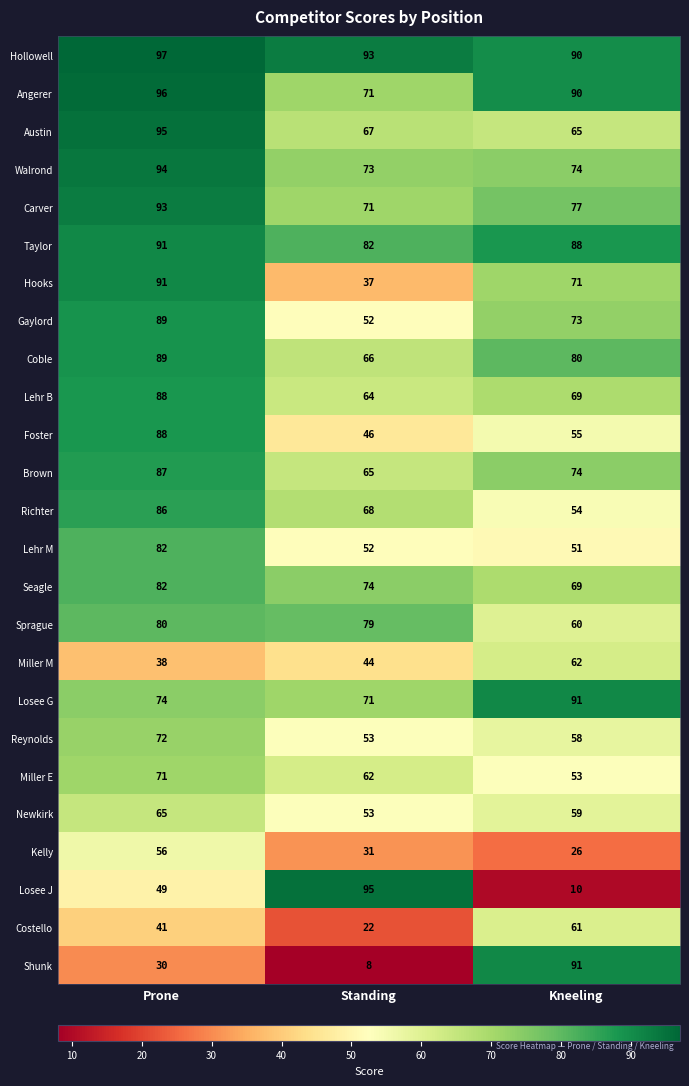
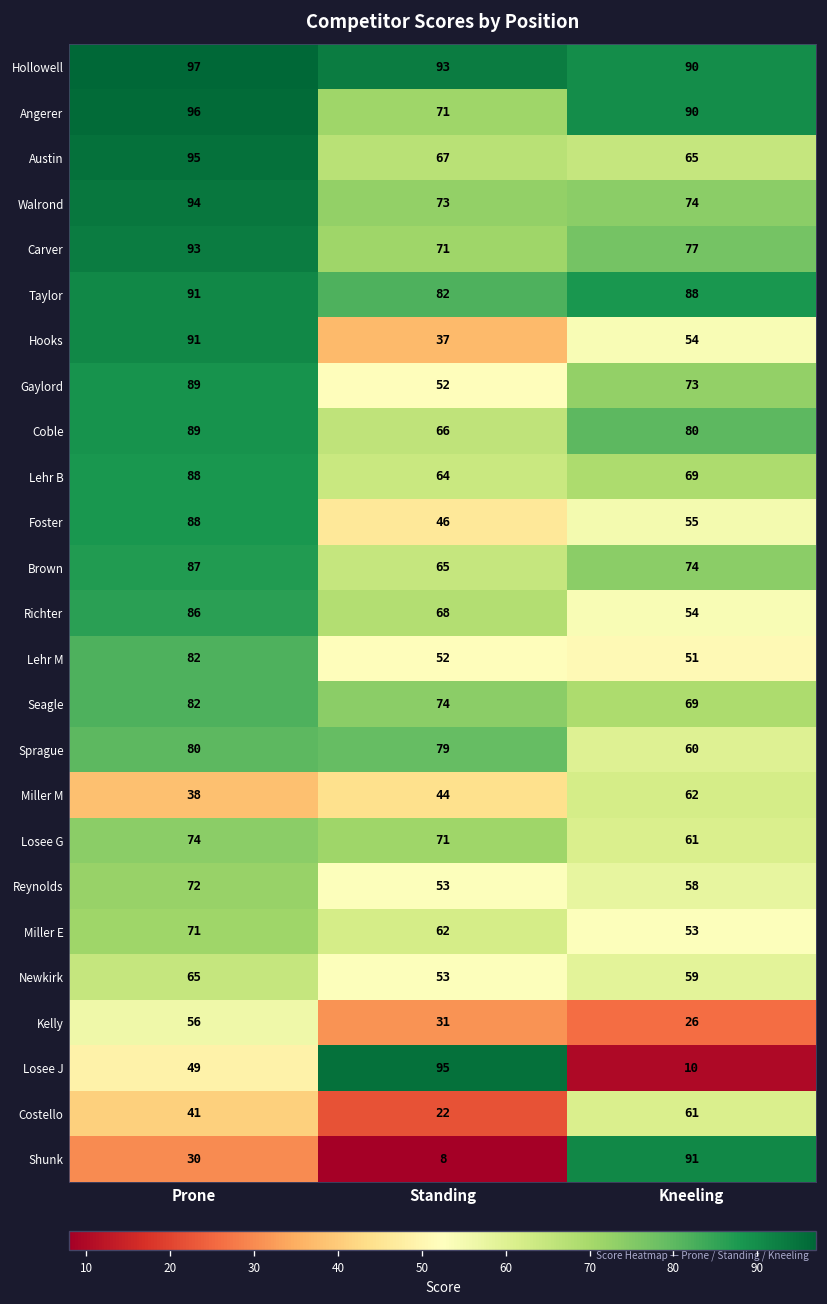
  {
    "Hollowell": {
      "Prone": 97,
      "Standing": 93,
      "Kneeling": 90
    },
    "Angerer": {
      "Prone": 96,
      "Standing": 71,
      "Kneeling": 90
    },
    "Austin": {
      "Prone": 95,
      "Standing": 67,
      "Kneeling": 65
    },
    "Walrond": {
      "Prone": 94,
      "Standing": 73,
      "Kneeling": 74
    },
    "Carver": {
      "Prone": 93,
      "Standing": 71,
      "Kneeling": 77
    },
    "Taylor": {
      "Prone": 91,
      "Standing": 82,
      "Kneeling": 88
    },
    "Hooks": {
      "Prone": 91,
      "Standing": 37,
-     "Kneeling": 71
+     "Kneeling": 54
    },
    "Gaylord": {
      "Prone": 89,
      "Standing": 52,
      "Kneeling": 73
    },
    "Coble": {
      "Prone": 89,
      "Standing": 66,
      "Kneeling": 80
    },
    "Lehr B": {
      "Prone": 88,
      "Standing": 64,
      "Kneeling": 69
    },
    "Foster": {
      "Prone": 88,
      "Standing": 46,
      "Kneeling": 55
    },
    "Brown": {
      "Prone": 87,
      "Standing": 65,
      "Kneeling": 74
    },
    "Richter": {
      "Prone": 86,
      "Standing": 68,
      "Kneeling": 54
    },
    "Lehr M": {
      "Prone": 82,
      "Standing": 52,
      "Kneeling": 51
    },
    "Seagle": {
      "Prone": 82,
      "Standing": 74,
      "Kneeling": 69
    },
    "Sprague": {
      "Prone": 80,
      "Standing": 79,
      "Kneeling": 60
    },
    "Miller M": {
      "Prone": 38,
      "Standing": 44,
      "Kneeling": 62
    },
    "Losee G": {
      "Prone": 74,
      "Standing": 71,
-     "Kneeling": 91
+     "Kneeling": 61
    },
    "Reynolds": {
      "Prone": 72,
      "Standing": 53,
      "Kneeling": 58
    },
    "Miller E": {
      "Prone": 71,
      "Standing": 62,
      "Kneeling": 53
    },
    "Newkirk": {
      "Prone": 65,
      "Standing": 53,
      "Kneeling": 59
    },
    "Kelly": {
      "Prone": 56,
      "Standing": 31,
      "Kneeling": 26
    },
    "Losee J": {
      "Prone": 49,
      "Standing": 95,
      "Kneeling": 10
    },
    "Costello": {
      "Prone": 41,
      "Standing": 22,
      "Kneeling": 61
    },
    "Shunk": {
      "Prone": 30,
      "Standing": 8,
      "Kneeling": 91
    }
  }
